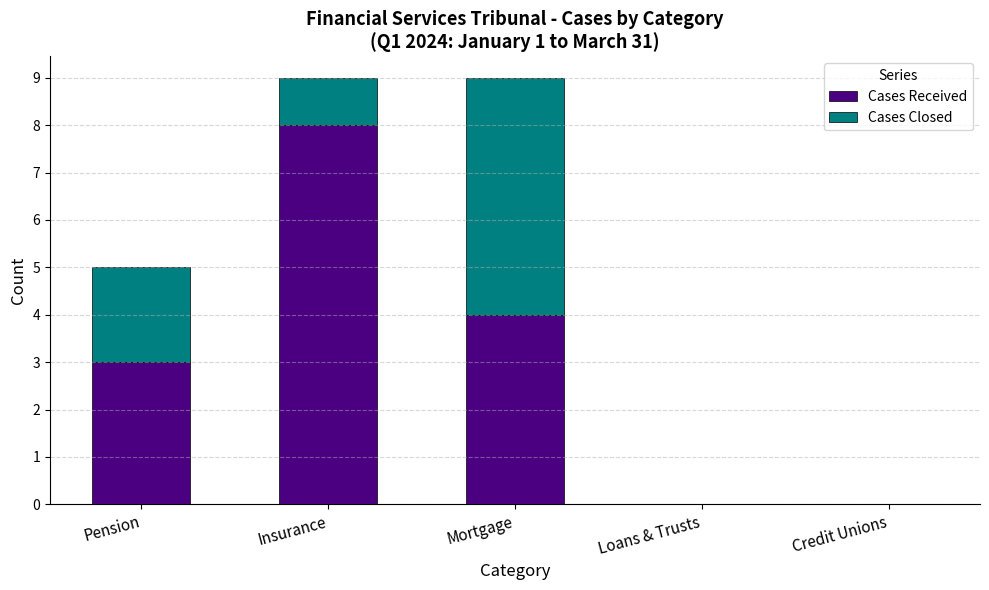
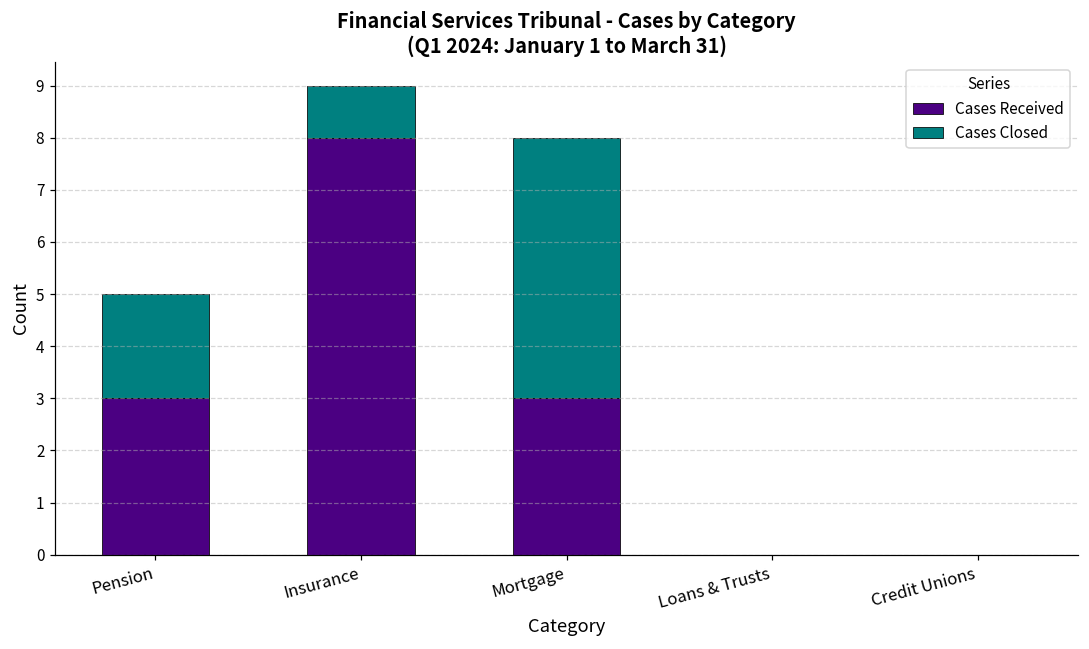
  {
    "Cases Received": {
      "Pension": 3,
      "Insurance": 8,
-     "Mortgage": 4,
+     "Mortgage": 3,
      "Loans & Trusts": 0,
      "Credit Unions": 0
    },
    "Cases Closed": {
      "Pension": 2,
      "Insurance": 1,
      "Mortgage": 5,
      "Loans & Trusts": 0,
      "Credit Unions": 0
    }
  }
